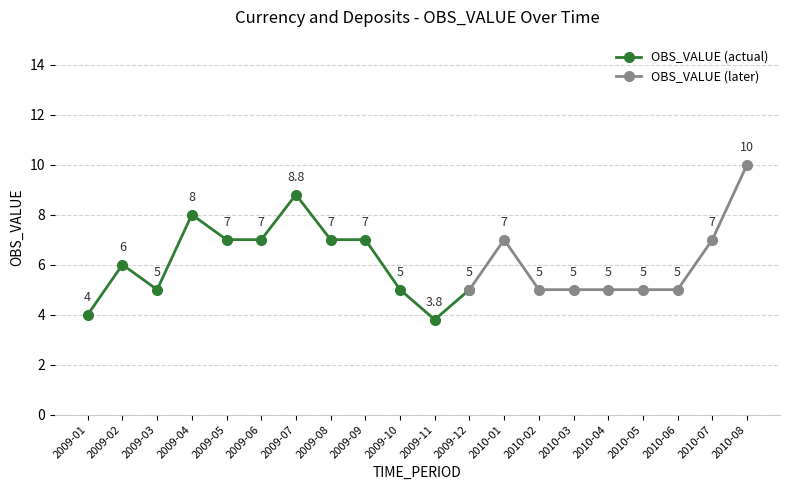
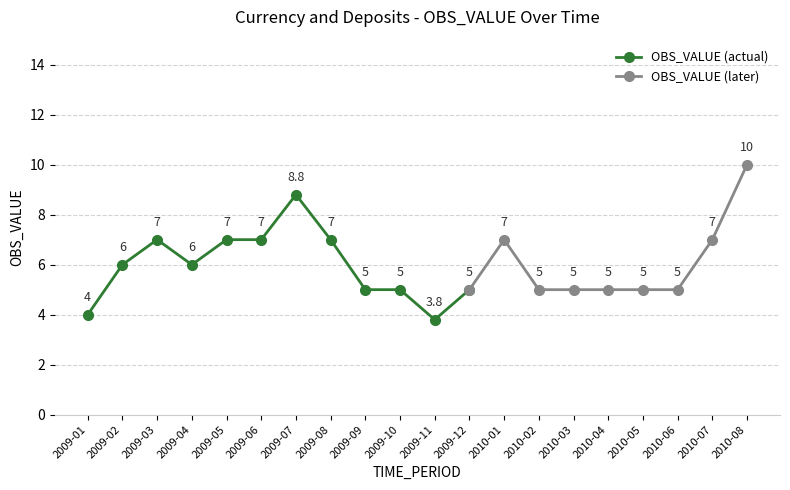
  {
    "OBS_VALUE (actual)": {
      "2009-01": 4,
      "2009-02": 6,
-     "2009-03": 5,
-     "2009-04": 8,
+     "2009-03": 7,
+     "2009-04": 6,
      "2009-05": 7,
      "2009-06": 7,
      "2009-07": 8.8,
      "2009-08": 7,
-     "2009-09": 7,
+     "2009-09": 5,
      "2009-10": 5,
      "2009-11": 3.8
    },
    "OBS_VALUE (later)": {
      "2010-01": 7,
      "2010-02": 5,
      "2010-03": 5,
      "2010-04": 5,
      "2010-05": 5,
      "2010-06": 5,
      "2010-07": 7,
      "2010-08": 10
    }
  }
